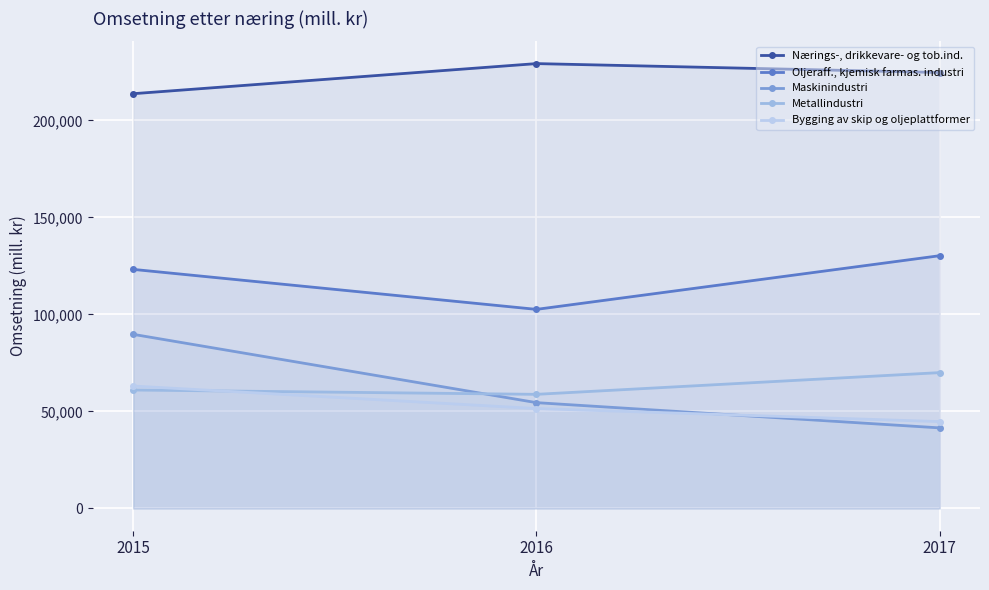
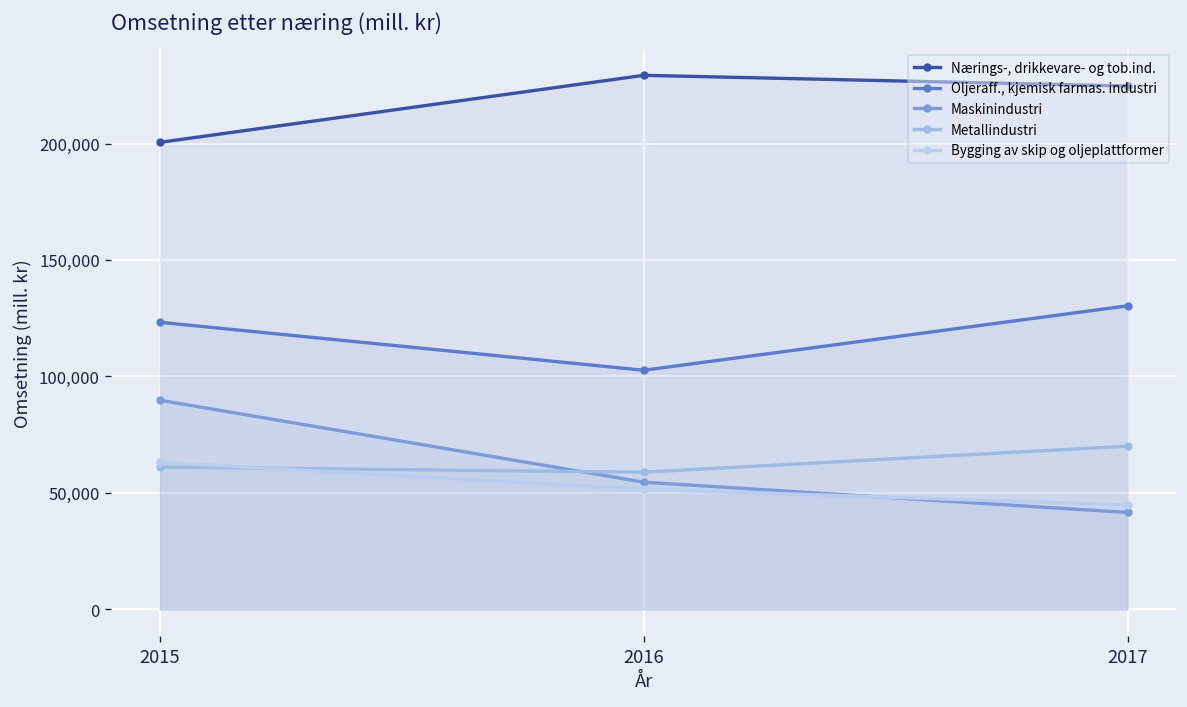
  {
    "Nærings-, drikkevare- og tob.ind.": {
-     "2015": "214,000",
+     "2015": "201,000",
      "2016": "229,000"
    }
  }
